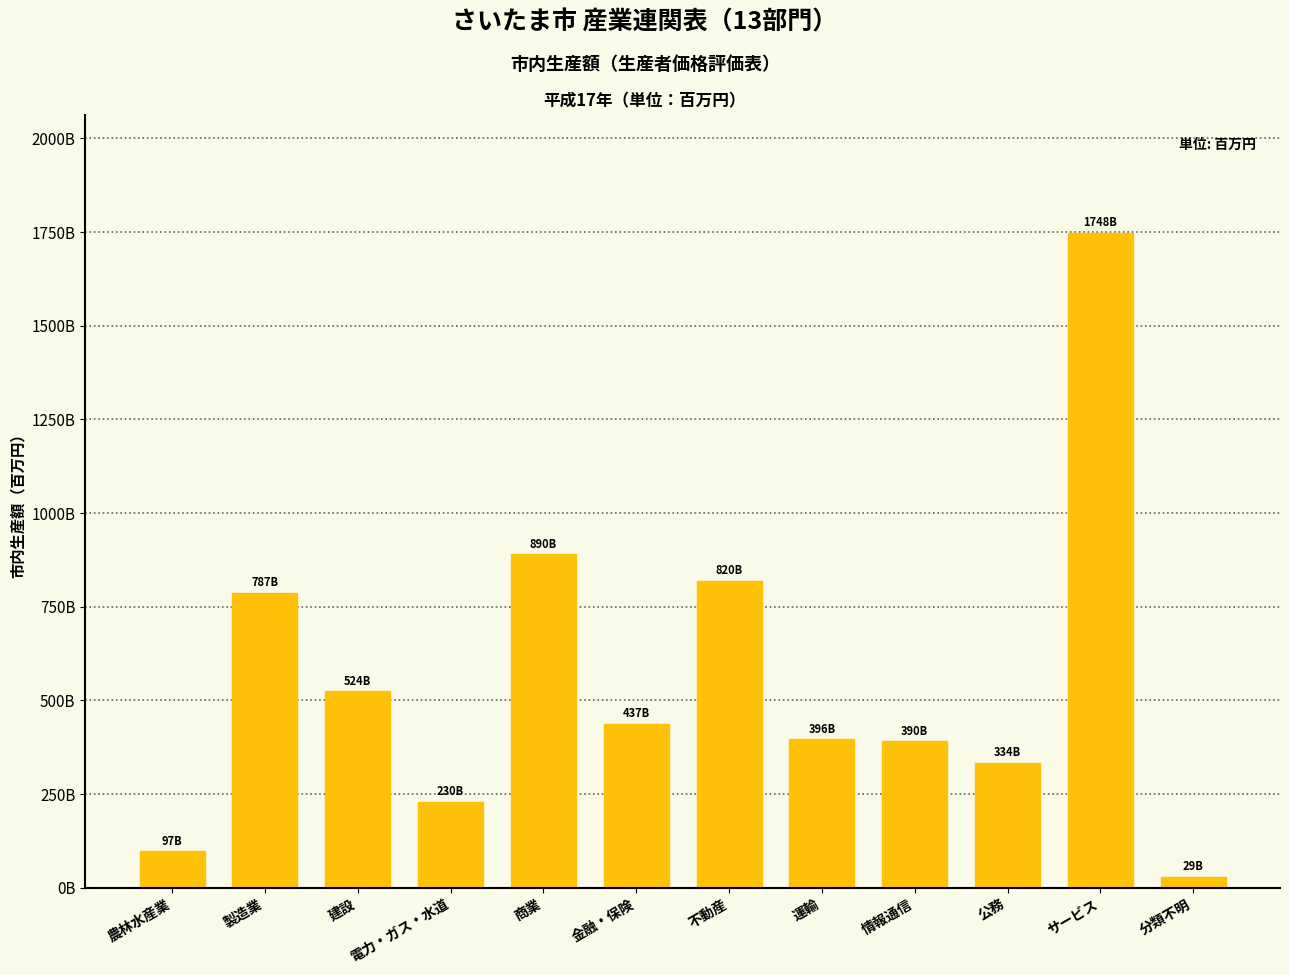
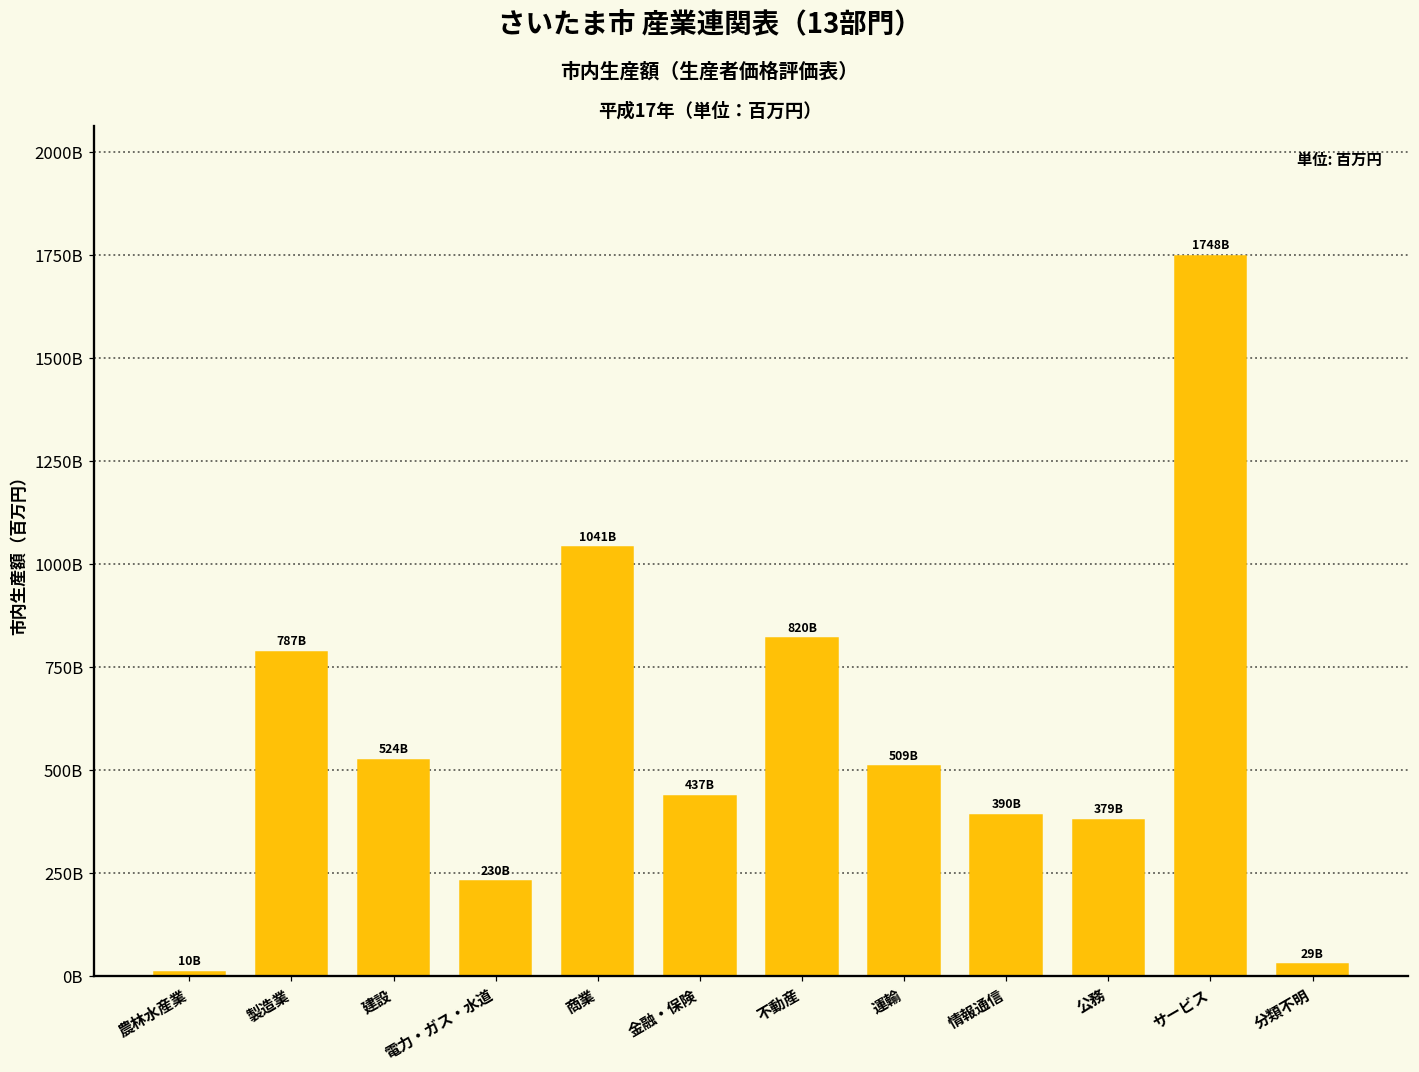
  {
-   "農林水産業": "97B",
+   "農林水産業": "10B",
    "製造業": "787B",
    "建設": "524B",
    "電力・ガス・水道": "230B",
-   "商業": "890B",
+   "商業": "1041B",
    "金融・保険": "437B",
    "不動産": "820B",
-   "運輸": "396B",
+   "運輸": "509B",
    "情報通信": "390B",
-   "公務": "334B",
+   "公務": "379B",
    "サービス": "1748B",
    "分類不明": "29B"
  }
